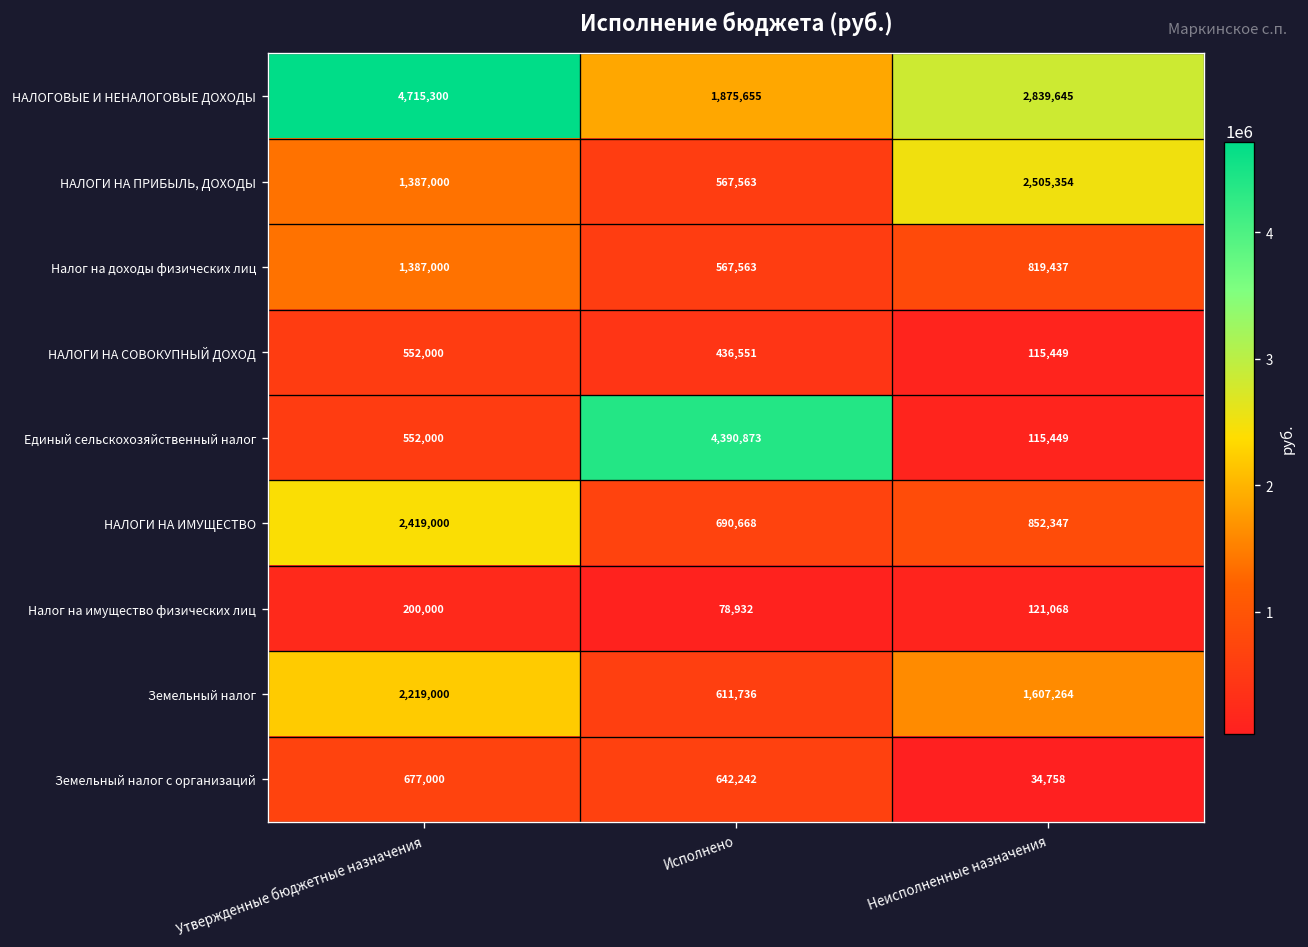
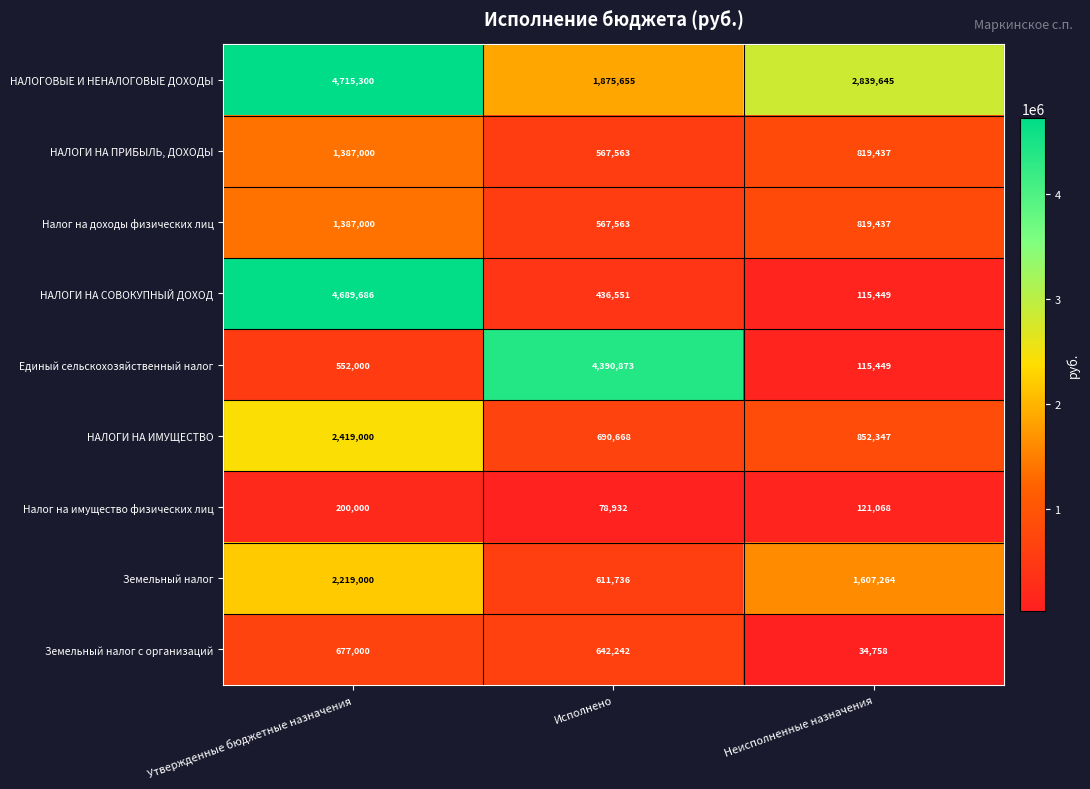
  {
    "НАЛОГОВЫЕ И НЕНАЛОГОВЫЕ ДОХОДЫ": {
      "Утвержденные бюджетные назначения": "4,715,300",
      "Исполнено": "1,875,655",
      "Неисполненные назначения": "2,839,645"
    },
    "НАЛОГИ НА ПРИБЫЛЬ, ДОХОДЫ": {
      "Утвержденные бюджетные назначения": "1,387,000",
      "Исполнено": "567,563",
-     "Неисполненные назначения": "2,505,354"
+     "Неисполненные назначения": "819,437"
    },
    "Налог на доходы физических лиц": {
      "Утвержденные бюджетные назначения": "1,387,000",
      "Исполнено": "567,563",
      "Неисполненные назначения": "819,437"
    },
    "НАЛОГИ НА СОВОКУПНЫЙ ДОХОД": {
-     "Утвержденные бюджетные назначения": "552,000",
+     "Утвержденные бюджетные назначения": "4,689,686",
      "Исполнено": "436,551",
      "Неисполненные назначения": "115,449"
    },
    "Единый сельскохозяйственный налог": {
      "Утвержденные бюджетные назначения": "552,000",
      "Исполнено": "4,390,873",
      "Неисполненные назначения": "115,449"
    },
    "НАЛОГИ НА ИМУЩЕСТВО": {
      "Утвержденные бюджетные назначения": "2,419,000",
      "Исполнено": "690,668",
      "Неисполненные назначения": "852,347"
    },
    "Налог на имущество физических лиц": {
      "Утвержденные бюджетные назначения": "200,000",
      "Исполнено": "78,932",
      "Неисполненные назначения": "121,068"
    },
    "Земельный налог": {
      "Утвержденные бюджетные назначения": "2,219,000",
      "Исполнено": "611,736",
      "Неисполненные назначения": "1,607,264"
    },
    "Земельный налог с организаций": {
      "Утвержденные бюджетные назначения": "677,000",
      "Исполнено": "642,242",
      "Неисполненные назначения": "34,758"
    }
  }
